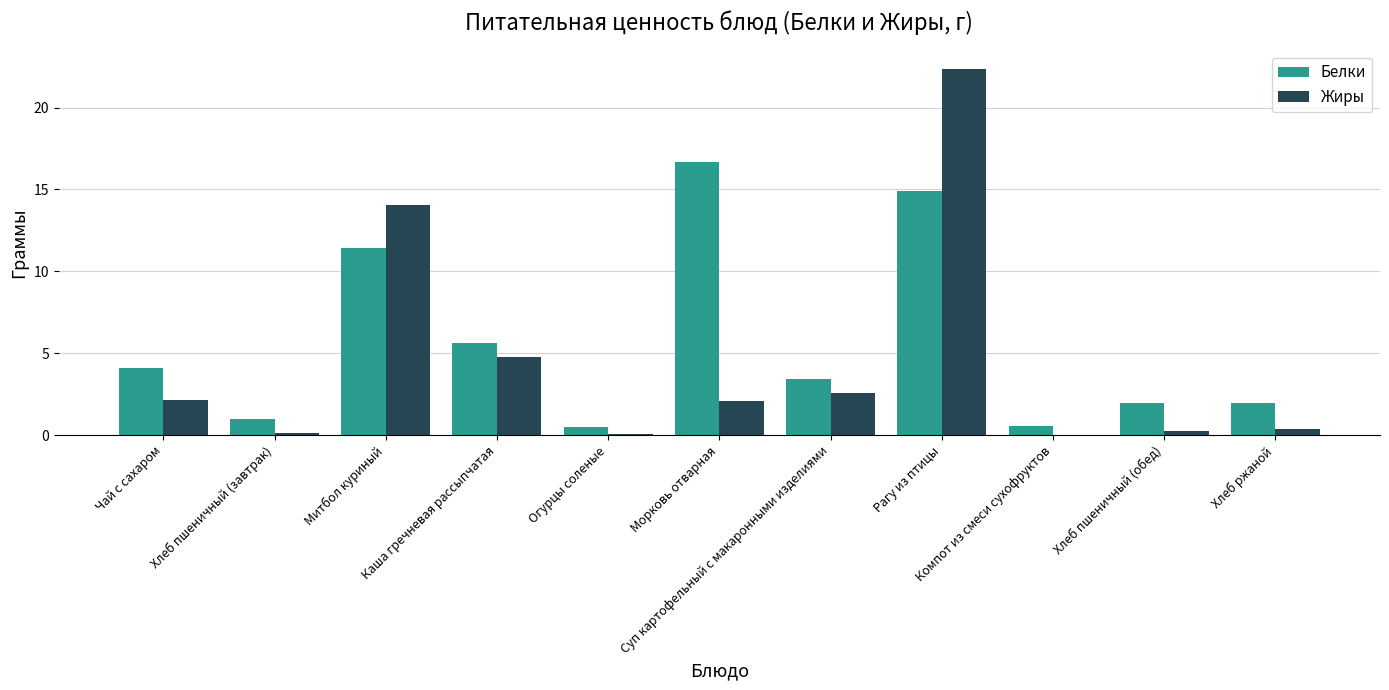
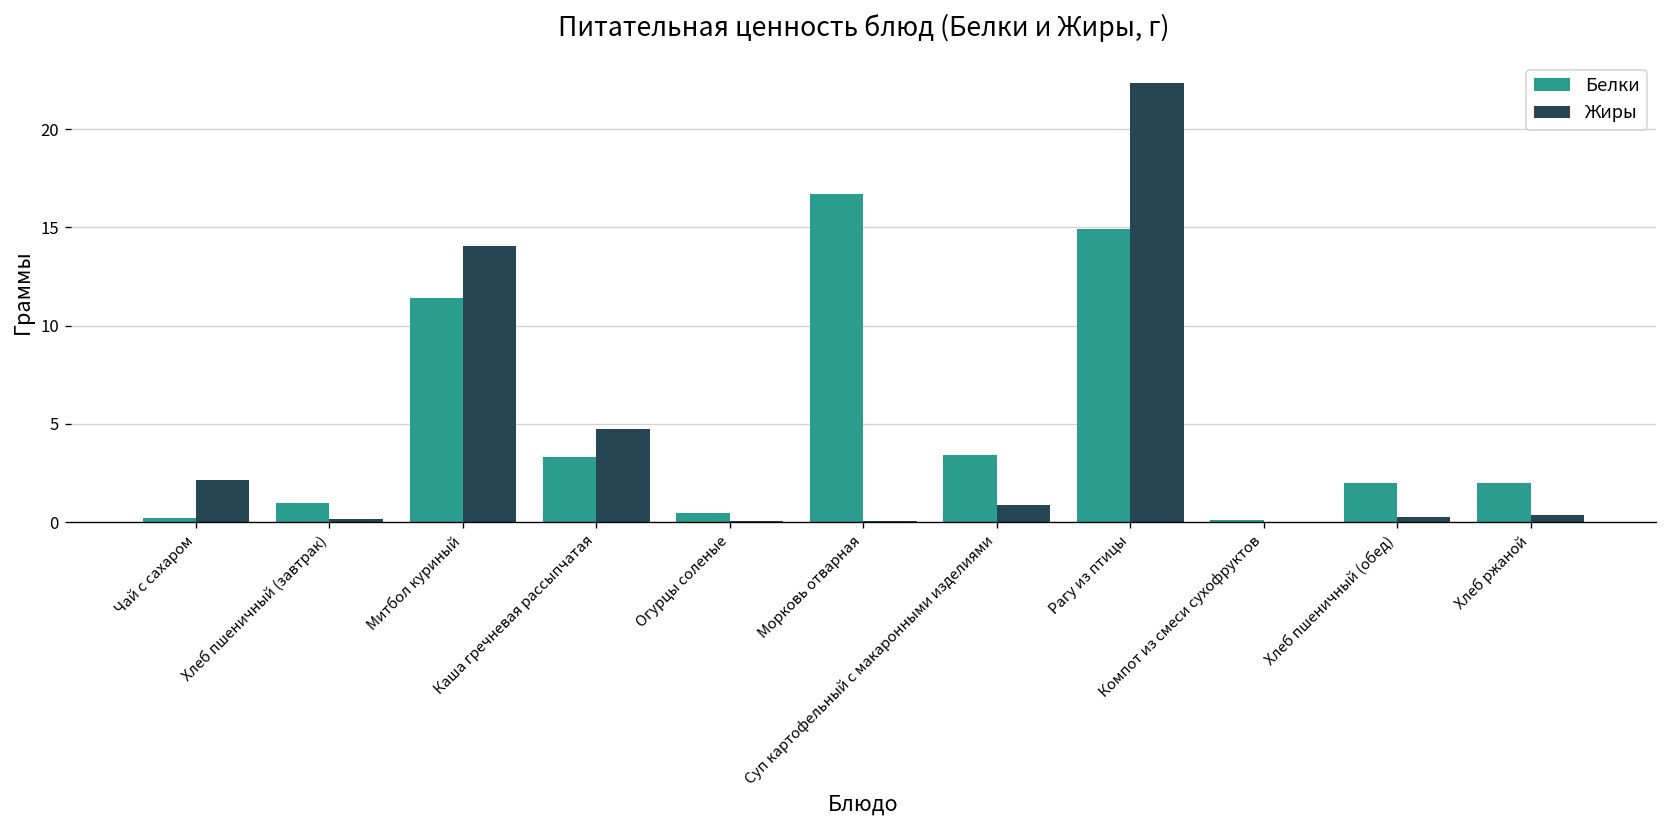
  {
    "Белки": {
-     "Чай с сахаром": 4.1,
+     "Чай с сахаром": 0.2,
      "Хлеб пшеничный (завтрак)": 1.0,
      "Митбол куриный": 11.4,
-     "Каша гречневая рассыпчатая": 5.6,
+     "Каша гречневая рассыпчатая": 3.3,
      "Огурцы соленые": 0.5,
      "Морковь отварная": 16.7,
      "Суп картофельный с макаронными изделиями": 3.4,
      "Рагу из птицы": 14.9,
-     "Компот из смеси сухофруктов": 0.6,
+     "Компот из смеси сухофруктов": 0.1,
      "Хлеб пшеничный (обед)": 2.0,
      "Хлеб ржаной": 2.0
    },
    "Жиры": {
      "Чай с сахаром": 2.2,
      "Митбол куриный": 14.1,
      "Каша гречневая рассыпчатая": 4.8,
-     "Морковь отварная": 2.1,
-     "Суп картофельный с макаронными изделиями": 2.6,
+     "Морковь отварная": 0.1,
+     "Суп картофельный с макаронными изделиями": 0.9,
      "Рагу из птицы": 22.4,
      "Компот из смеси сухофруктов": 0.0,
      "Хлеб пшеничный (обед)": 0.3,
      "Хлеб ржаной": 0.4
    }
  }
